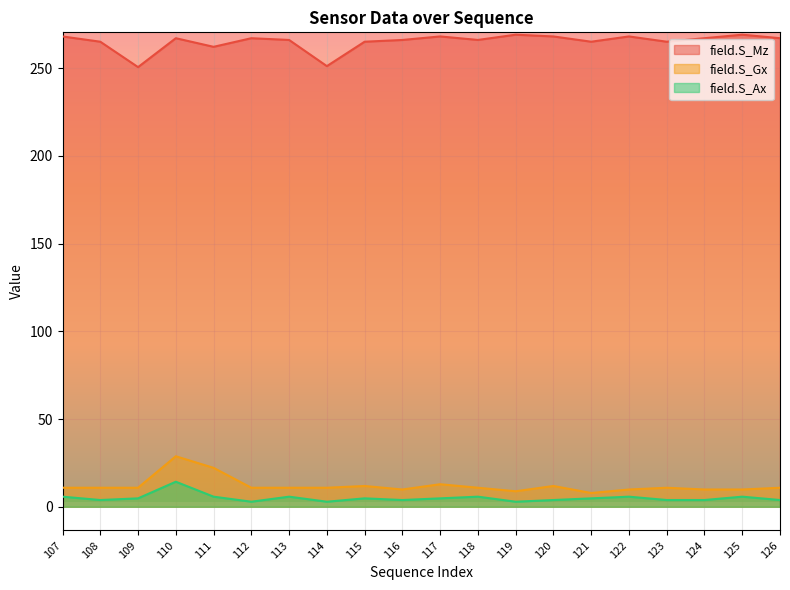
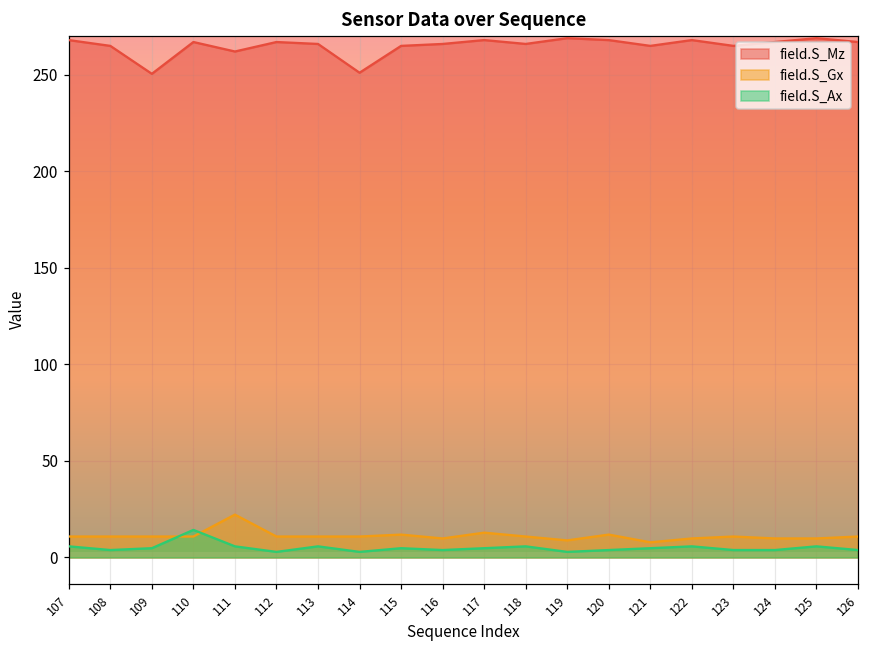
  {
    "field.S_Mz": {
      "107": 268,
      "108": 265,
      "109": 251,
      "110": 267,
      "111": 262,
      "112": 267,
      "113": 266,
      "114": 251,
      "115": 265,
      "116": 266,
      "117": 268,
      "118": 266,
      "119": 269,
      "120": 268,
      "121": 265,
      "122": 268,
      "123": 265,
      "124": 267,
      "125": 269,
      "126": 267
    },
    "field.S_Gx": {
      "107": 11,
      "108": 11,
      "109": 11,
-     "110": 29,
+     "110": 11,
      "111": 22,
      "112": 11,
      "113": 11,
      "114": 11,
      "115": 12,
      "116": 10,
      "117": 13,
      "118": 11,
      "119": 9,
      "120": 12,
      "121": 8,
      "122": 10,
      "123": 11,
      "124": 10,
      "125": 10,
      "126": 11
    },
    "field.S_Ax": {
      "107": 6,
      "108": 4,
      "109": 5,
      "110": 14,
      "111": 6,
      "112": 3,
      "113": 6,
      "114": 3,
      "115": 5,
      "116": 4,
      "117": 5,
      "118": 6,
      "119": 3,
      "120": 4,
      "121": 5,
      "122": 6,
      "123": 4,
      "124": 4,
      "125": 6,
      "126": 4
    }
  }
